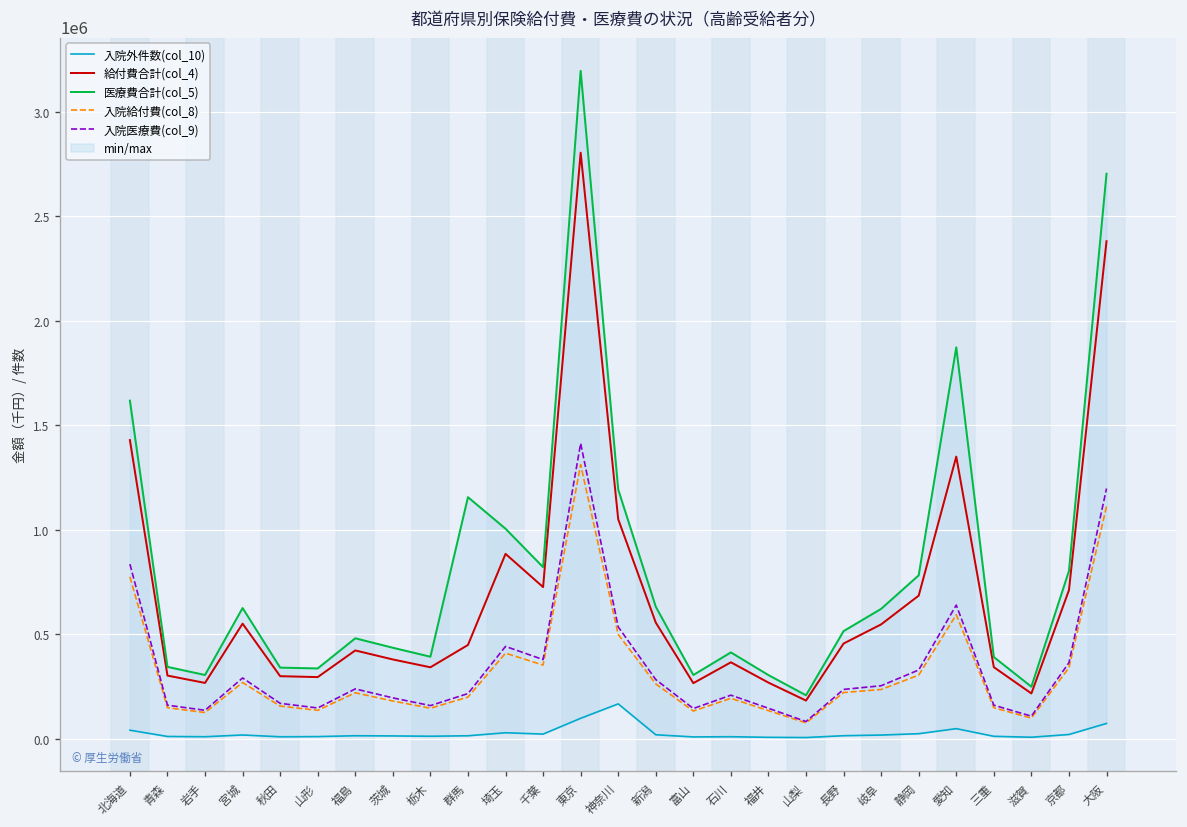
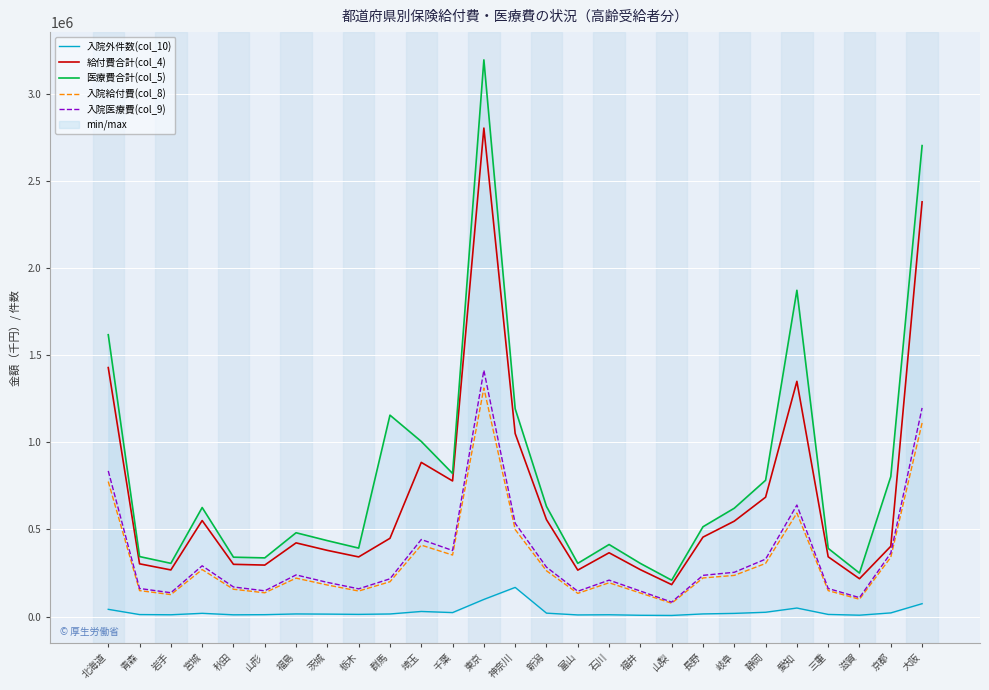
  {
    "入院外件数(col_10)": {
      "北海道": 40000,
      "青森": 10000,
      "岩手": 10000,
      "宮城": 20000,
      "秋田": 10000,
      "山形": 10000,
      "福島": 20000,
      "茨城": 10000,
      "栃木": 10000,
      "群馬": 20000,
      "埼玉": 30000,
      "千葉": 20000,
      "東京": 100000,
      "神奈川": 170000,
      "新潟": 20000,
      "富山": 10000,
      "石川": 10000,
      "福井": 10000,
      "山梨": 10000,
      "長野": 20000,
      "岐阜": 20000,
      "静岡": 20000,
      "愛知": 50000,
      "三重": 10000,
      "滋賀": 10000,
      "京都": 20000,
      "大阪": 70000
    },
    "給付費合計(col_4)": {
      "北海道": 1430000,
      "青森": 300000,
      "岩手": 270000,
      "宮城": 550000,
      "秋田": 300000,
      "山形": 300000,
      "福島": 420000,
      "茨城": 380000,
      "栃木": 340000,
      "群馬": 450000,
      "埼玉": 880000,
-     "千葉": 730000,
+     "千葉": 780000,
      "東京": 2800000,
      "神奈川": 1050000,
      "新潟": 560000,
      "富山": 270000,
      "石川": 370000,
      "福井": 270000,
      "山梨": 180000,
      "長野": 460000,
      "岐阜": 550000,
      "静岡": 690000,
      "愛知": 1350000,
      "三重": 340000,
      "滋賀": 220000,
-     "京都": 710000,
+     "京都": 400000,
      "大阪": 2380000
    },
    "min/max": {
      "北海道": 1620000,
      "青森": 340000,
      "岩手": 310000,
      "宮城": 630000,
      "秋田": 340000,
      "山形": 340000,
      "福島": 480000,
      "茨城": 440000,
      "栃木": 390000,
      "群馬": 1160000,
      "埼玉": 1010000,
      "千葉": 820000,
      "東京": 3190000,
      "神奈川": 1190000,
      "新潟": 630000,
      "富山": 310000,
      "石川": 410000,
      "福井": 310000,
      "山梨": 210000,
      "長野": 520000,
      "岐阜": 620000,
      "静岡": 780000,
      "愛知": 1870000,
      "三重": 390000,
      "滋賀": 250000,
      "京都": 800000,
      "大阪": 2700000
    },
    "入院給付費(col_8)": {
      "北海道": 770000,
      "宮城": 270000,
      "福島": 220000,
      "茨城": 180000,
      "群馬": 200000,
      "埼玉": 410000,
      "千葉": 350000,
      "東京": 1310000,
      "神奈川": 500000,
      "新潟": 260000,
      "石川": 190000,
      "長野": 220000,
      "岐阜": 240000,
      "静岡": 310000,
      "愛知": 590000,
      "京都": 340000,
      "大阪": 1110000
    },
    "入院医療費(col_9)": {
      "北海道": 840000,
      "宮城": 290000,
      "福島": 240000,
      "茨城": 200000,
      "群馬": 220000,
      "埼玉": 440000,
      "千葉": 380000,
      "東京": 1410000,
      "神奈川": 540000,
      "新潟": 280000,
      "石川": 210000,
      "長野": 240000,
      "岐阜": 250000,
      "静岡": 330000,
      "愛知": 640000,
      "京都": 360000,
      "大阪": 1200000
    }
  }
